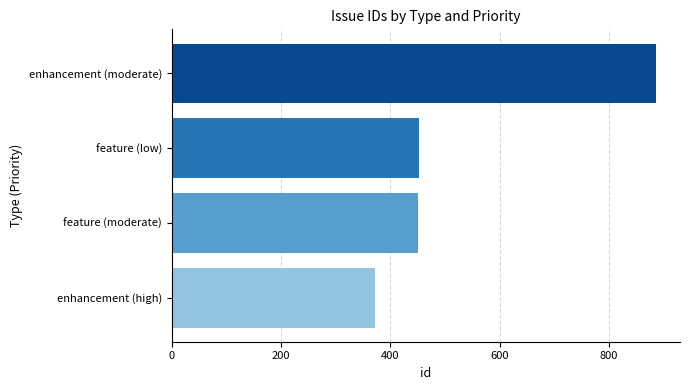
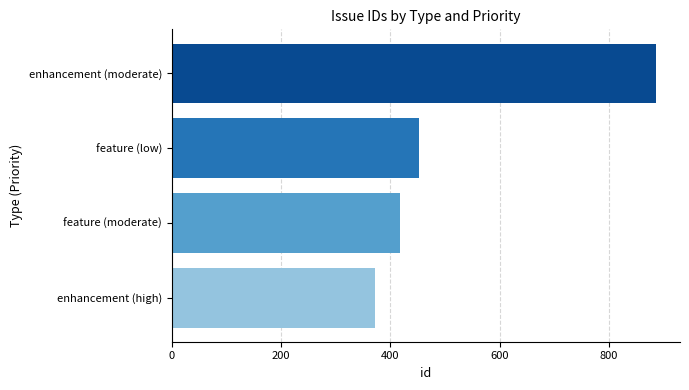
  {
    "enhancement (moderate)": 890,
    "feature (low)": 450,
-   "feature (moderate)": 450,
+   "feature (moderate)": 420,
    "enhancement (high)": 370
  }
